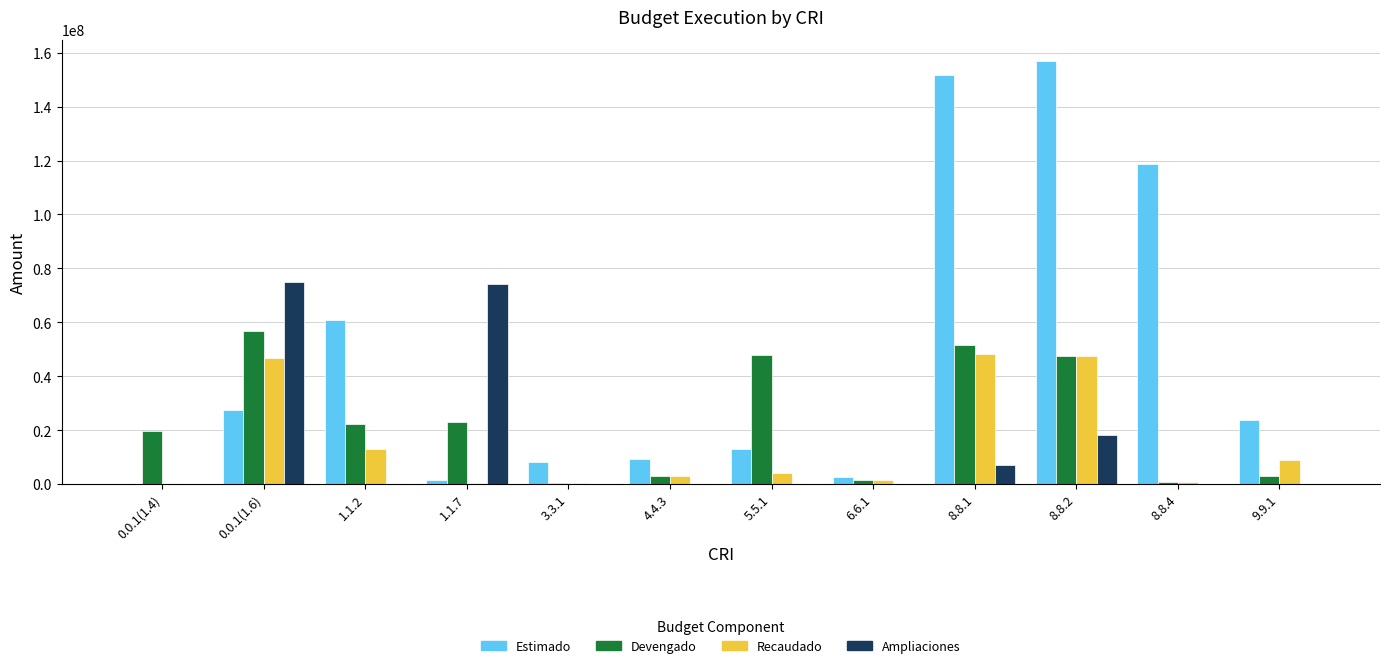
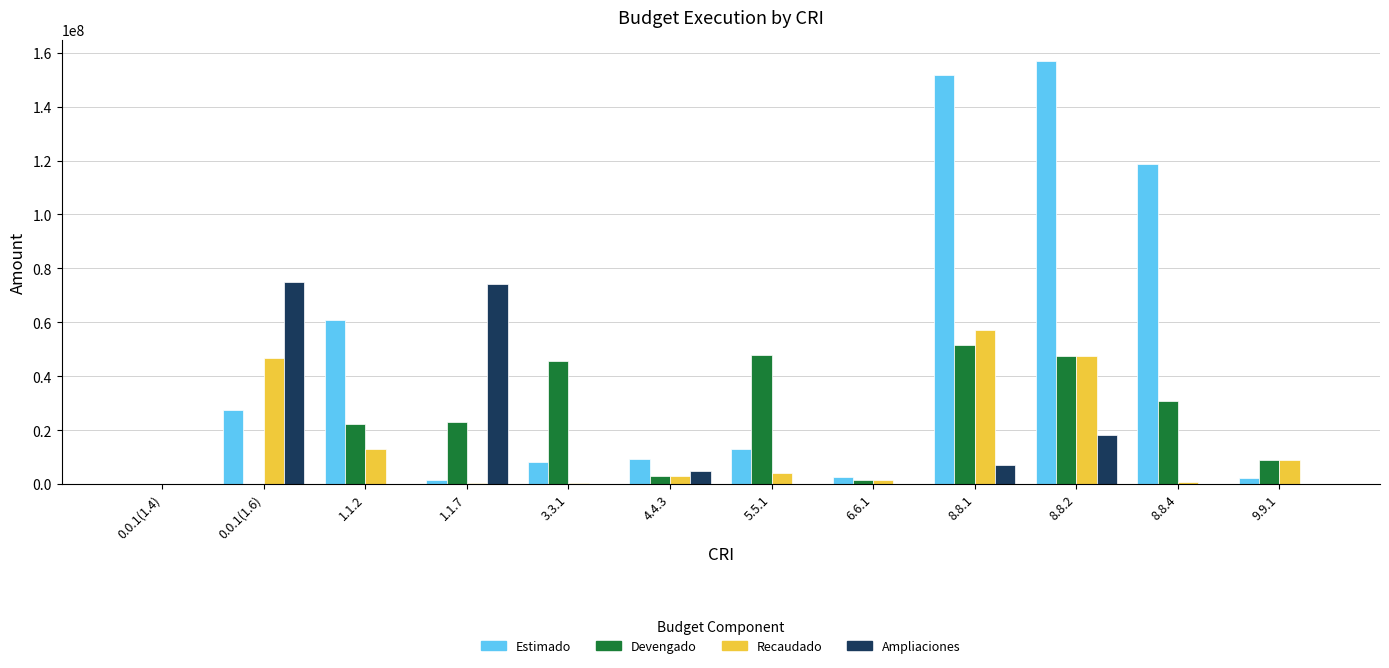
  {
    "Estimado": {
      "0.0.1(1.4)": 0,
      "0.0.1(1.6)": 27000000,
      "1.1.2": 61000000,
      "1.1.7": 2000000,
      "3.3.1": 8000000,
      "4.4.3": 9000000,
      "5.5.1": 13000000,
      "6.6.1": 3000000,
      "8.8.1": 152000000,
      "8.8.2": 157000000,
      "8.8.4": 119000000,
-     "9.9.1": 24000000
+     "9.9.1": 2000000
    },
    "Devengado": {
-     "0.0.1(1.4)": 20000000,
-     "0.0.1(1.6)": 57000000,
+     "0.0.1(1.4)": 0,
+     "0.0.1(1.6)": 0,
      "1.1.2": 22000000,
      "1.1.7": 23000000,
-     "3.3.1": 1000000,
+     "3.3.1": 46000000,
      "4.4.3": 3000000,
      "5.5.1": 48000000,
      "6.6.1": 2000000,
      "8.8.1": 51000000,
      "8.8.2": 48000000,
-     "8.8.4": 1000000,
-     "9.9.1": 3000000
+     "8.8.4": 31000000,
+     "9.9.1": 9000000
    },
    "Recaudado": {
      "0.0.1(1.6)": 47000000,
      "1.1.2": 13000000,
      "4.4.3": 3000000,
      "5.5.1": 4000000,
      "6.6.1": 2000000,
-     "8.8.1": 48000000,
+     "8.8.1": 57000000,
      "8.8.2": 48000000,
      "9.9.1": 9000000
    },
    "Ampliaciones": {
      "0.0.1(1.4)": 0,
      "0.0.1(1.6)": 75000000,
      "1.1.2": 0,
      "1.1.7": 74000000,
      "3.3.1": 0,
-     "4.4.3": 0,
+     "4.4.3": 5000000,
      "5.5.1": 0,
      "6.6.1": 0,
      "8.8.1": 7000000,
      "8.8.2": 18000000,
      "8.8.4": 0,
      "9.9.1": 0
    }
  }
